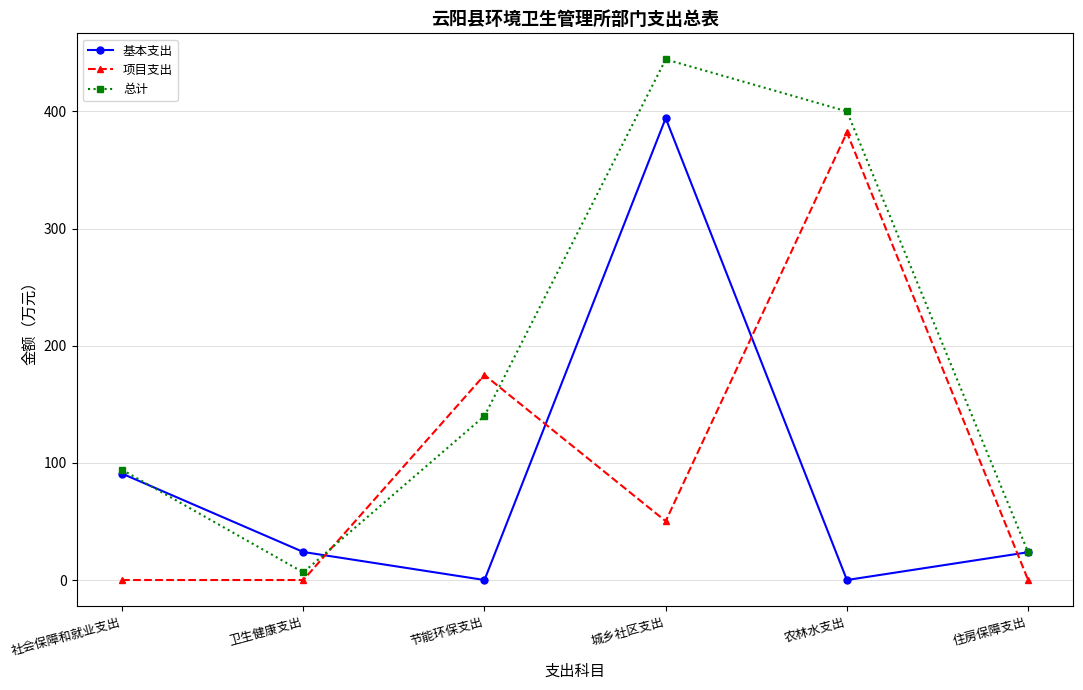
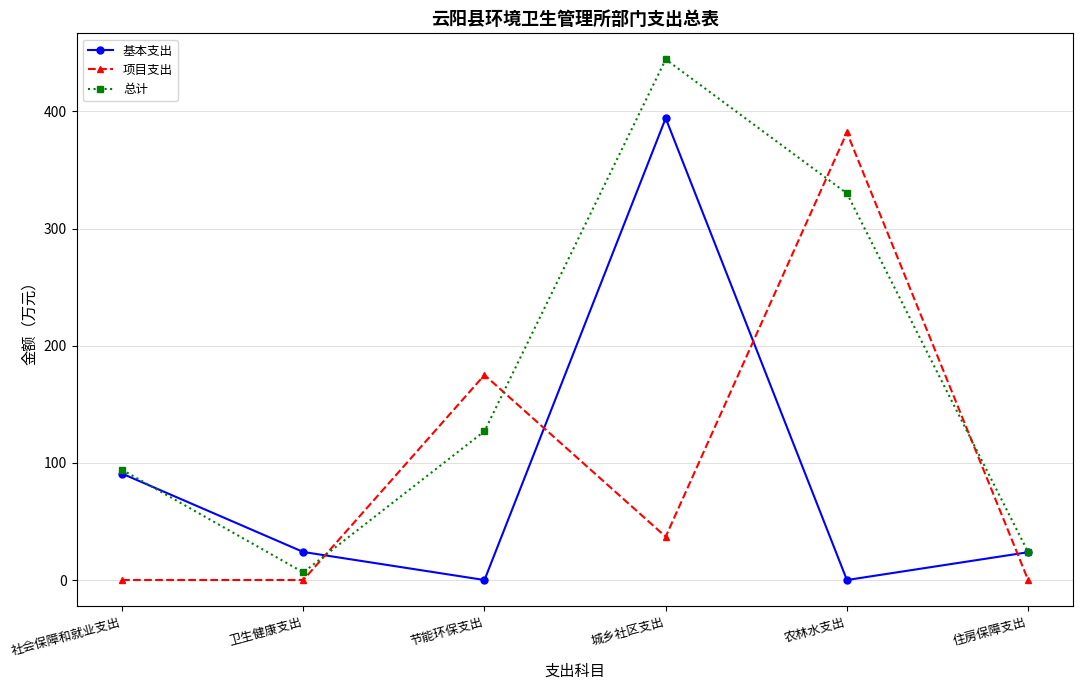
  {
    "基本支出": {
      "社会保障和就业支出": 91,
      "卫生健康支出": 24,
      "节能环保支出": 0,
      "城乡社区支出": 394,
      "农林水支出": 0
    },
    "项目支出": {
      "社会保障和就业支出": 0,
      "卫生健康支出": 0,
      "节能环保支出": 175,
-     "城乡社区支出": 50,
+     "城乡社区支出": 37,
      "农林水支出": 382,
      "住房保障支出": 0
    },
    "总计": {
      "社会保障和就业支出": 94,
      "卫生健康支出": 7,
-     "节能环保支出": 140,
+     "节能环保支出": 127,
      "城乡社区支出": 444,
-     "农林水支出": 400
+     "农林水支出": 330
    }
  }
